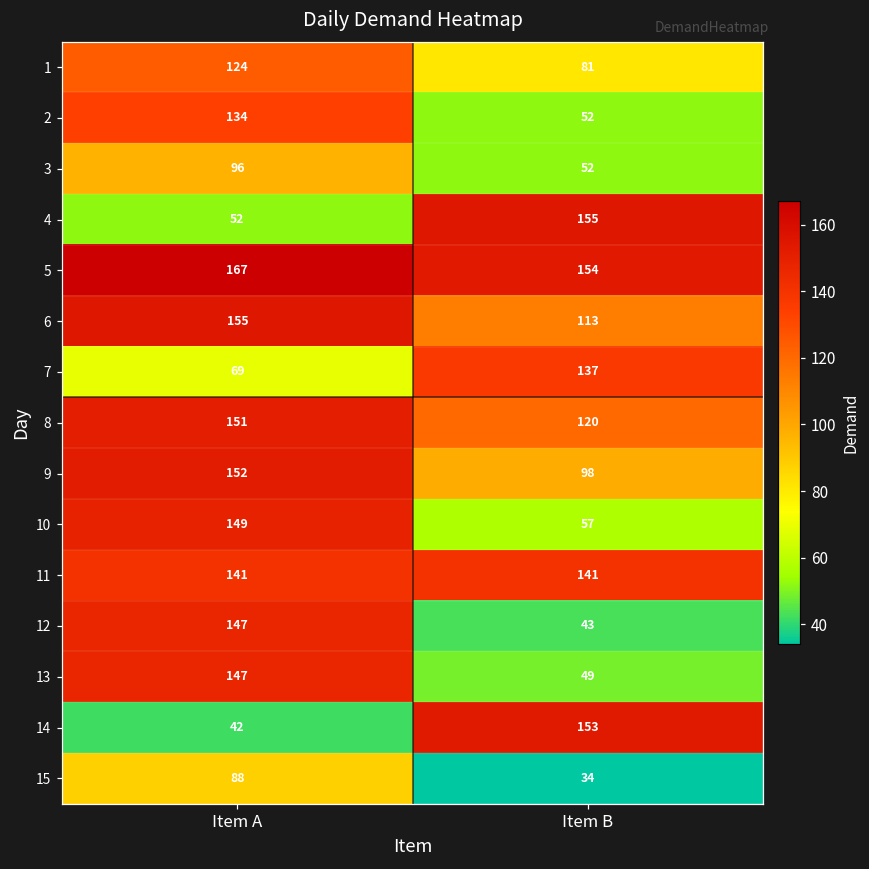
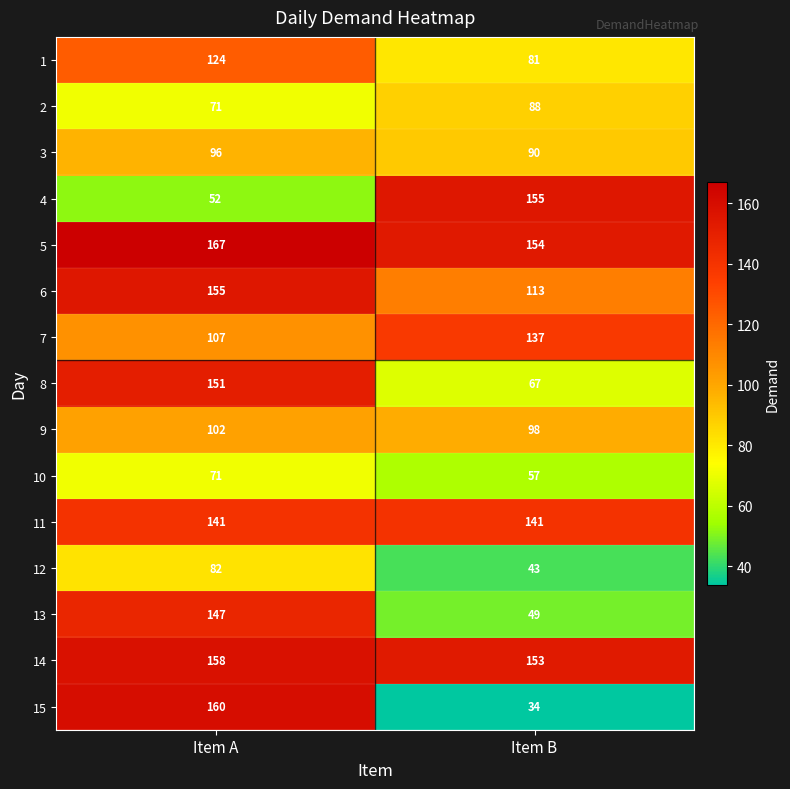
  {
    "1": {
      "Item A": 124,
      "Item B": 81
    },
    "2": {
-     "Item A": 134,
-     "Item B": 52
+     "Item A": 71,
+     "Item B": 88
    },
    "3": {
      "Item A": 96,
-     "Item B": 52
+     "Item B": 90
    },
    "4": {
      "Item A": 52,
      "Item B": 155
    },
    "5": {
      "Item A": 167,
      "Item B": 154
    },
    "6": {
      "Item A": 155,
      "Item B": 113
    },
    "7": {
-     "Item A": 69,
+     "Item A": 107,
      "Item B": 137
    },
    "8": {
      "Item A": 151,
-     "Item B": 120
+     "Item B": 67
    },
    "9": {
-     "Item A": 152,
+     "Item A": 102,
      "Item B": 98
    },
    "10": {
-     "Item A": 149,
+     "Item A": 71,
      "Item B": 57
    },
    "11": {
      "Item A": 141,
      "Item B": 141
    },
    "12": {
-     "Item A": 147,
+     "Item A": 82,
      "Item B": 43
    },
    "13": {
      "Item A": 147,
      "Item B": 49
    },
    "14": {
-     "Item A": 42,
+     "Item A": 158,
      "Item B": 153
    },
    "15": {
-     "Item A": 88,
+     "Item A": 160,
      "Item B": 34
    }
  }
